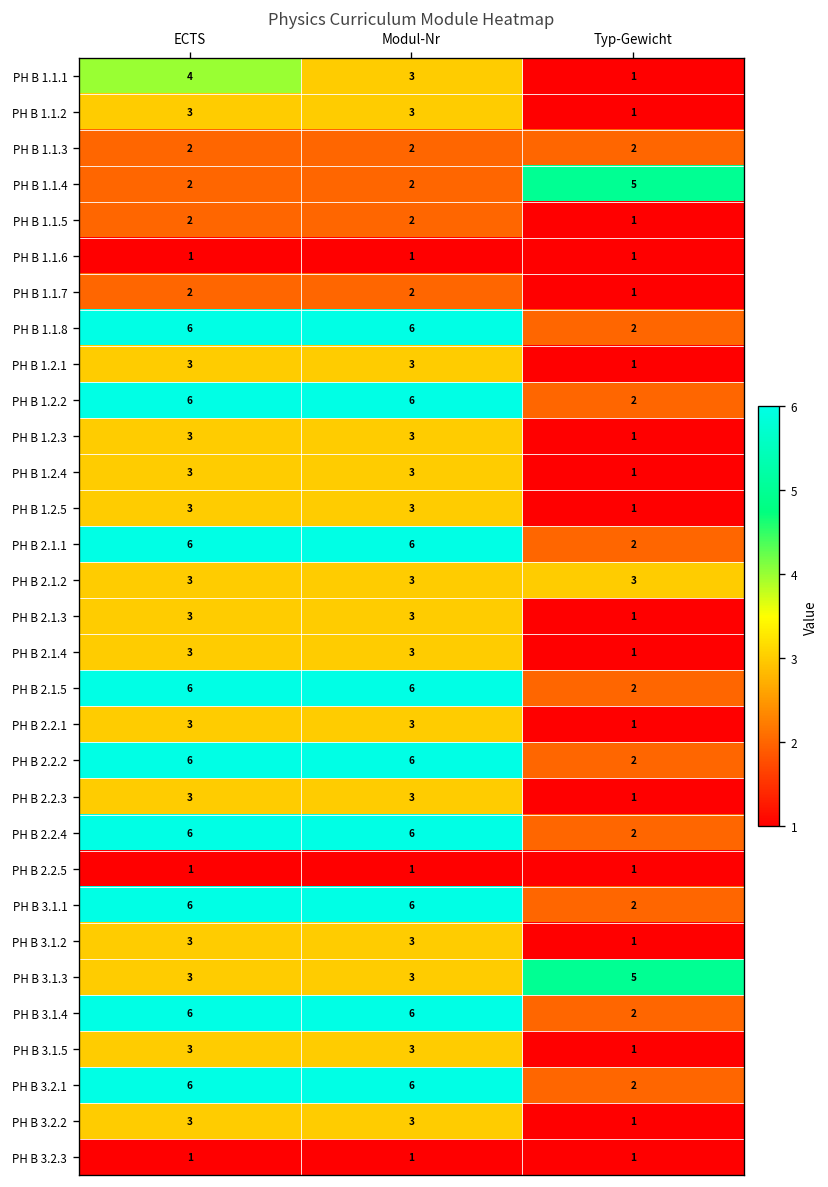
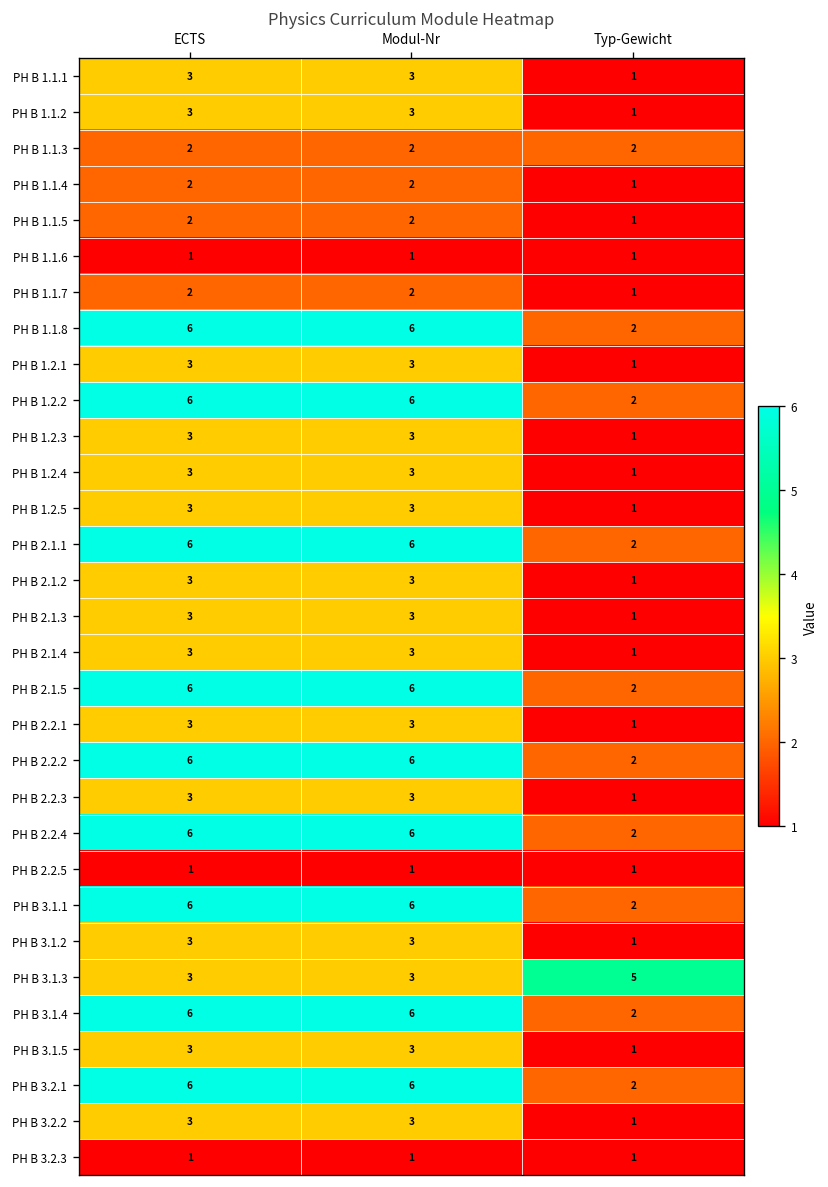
  {
    "PH B 1.1.1": {
-     "ECTS": 4,
+     "ECTS": 3,
      "Modul-Nr": 3,
      "Typ-Gewicht": 1
    },
    "PH B 1.1.2": {
      "ECTS": 3,
      "Modul-Nr": 3,
      "Typ-Gewicht": 1
    },
    "PH B 1.1.3": {
      "ECTS": 2,
      "Modul-Nr": 2,
      "Typ-Gewicht": 2
    },
    "PH B 1.1.4": {
      "ECTS": 2,
      "Modul-Nr": 2,
-     "Typ-Gewicht": 5
+     "Typ-Gewicht": 1
    },
    "PH B 1.1.5": {
      "ECTS": 2,
      "Modul-Nr": 2,
      "Typ-Gewicht": 1
    },
    "PH B 1.1.6": {
      "ECTS": 1,
      "Modul-Nr": 1,
      "Typ-Gewicht": 1
    },
    "PH B 1.1.7": {
      "ECTS": 2,
      "Modul-Nr": 2,
      "Typ-Gewicht": 1
    },
    "PH B 1.1.8": {
      "ECTS": 6,
      "Modul-Nr": 6,
      "Typ-Gewicht": 2
    },
    "PH B 1.2.1": {
      "ECTS": 3,
      "Modul-Nr": 3,
      "Typ-Gewicht": 1
    },
    "PH B 1.2.2": {
      "ECTS": 6,
      "Modul-Nr": 6,
      "Typ-Gewicht": 2
    },
    "PH B 1.2.3": {
      "ECTS": 3,
      "Modul-Nr": 3,
      "Typ-Gewicht": 1
    },
    "PH B 1.2.4": {
      "ECTS": 3,
      "Modul-Nr": 3,
      "Typ-Gewicht": 1
    },
    "PH B 1.2.5": {
      "ECTS": 3,
      "Modul-Nr": 3,
      "Typ-Gewicht": 1
    },
    "PH B 2.1.1": {
      "ECTS": 6,
      "Modul-Nr": 6,
      "Typ-Gewicht": 2
    },
    "PH B 2.1.2": {
      "ECTS": 3,
      "Modul-Nr": 3,
-     "Typ-Gewicht": 3
+     "Typ-Gewicht": 1
    },
    "PH B 2.1.3": {
      "ECTS": 3,
      "Modul-Nr": 3,
      "Typ-Gewicht": 1
    },
    "PH B 2.1.4": {
      "ECTS": 3,
      "Modul-Nr": 3,
      "Typ-Gewicht": 1
    },
    "PH B 2.1.5": {
      "ECTS": 6,
      "Modul-Nr": 6,
      "Typ-Gewicht": 2
    },
    "PH B 2.2.1": {
      "ECTS": 3,
      "Modul-Nr": 3,
      "Typ-Gewicht": 1
    },
    "PH B 2.2.2": {
      "ECTS": 6,
      "Modul-Nr": 6,
      "Typ-Gewicht": 2
    },
    "PH B 2.2.3": {
      "ECTS": 3,
      "Modul-Nr": 3,
      "Typ-Gewicht": 1
    },
    "PH B 2.2.4": {
      "ECTS": 6,
      "Modul-Nr": 6,
      "Typ-Gewicht": 2
    },
    "PH B 2.2.5": {
      "ECTS": 1,
      "Modul-Nr": 1,
      "Typ-Gewicht": 1
    },
    "PH B 3.1.1": {
      "ECTS": 6,
      "Modul-Nr": 6,
      "Typ-Gewicht": 2
    },
    "PH B 3.1.2": {
      "ECTS": 3,
      "Modul-Nr": 3,
      "Typ-Gewicht": 1
    },
    "PH B 3.1.3": {
      "ECTS": 3,
      "Modul-Nr": 3,
      "Typ-Gewicht": 5
    },
    "PH B 3.1.4": {
      "ECTS": 6,
      "Modul-Nr": 6,
      "Typ-Gewicht": 2
    },
    "PH B 3.1.5": {
      "ECTS": 3,
      "Modul-Nr": 3,
      "Typ-Gewicht": 1
    },
    "PH B 3.2.1": {
      "ECTS": 6,
      "Modul-Nr": 6,
      "Typ-Gewicht": 2
    },
    "PH B 3.2.2": {
      "ECTS": 3,
      "Modul-Nr": 3,
      "Typ-Gewicht": 1
    },
    "PH B 3.2.3": {
      "ECTS": 1,
      "Modul-Nr": 1,
      "Typ-Gewicht": 1
    }
  }
